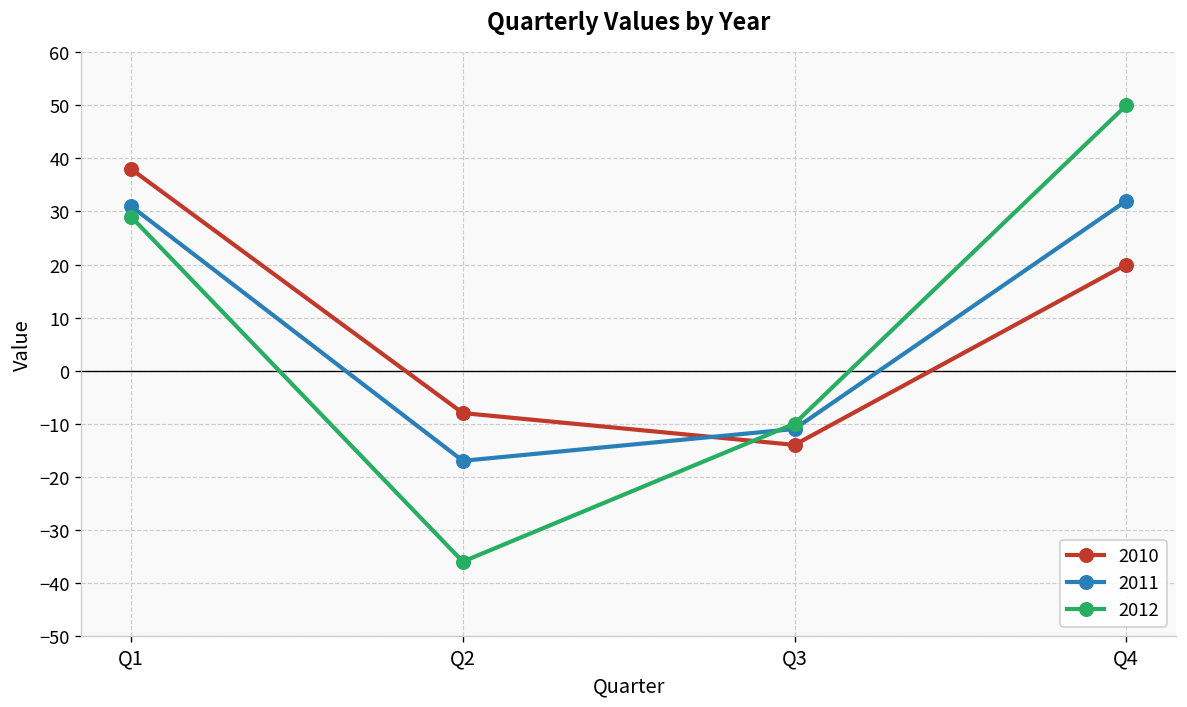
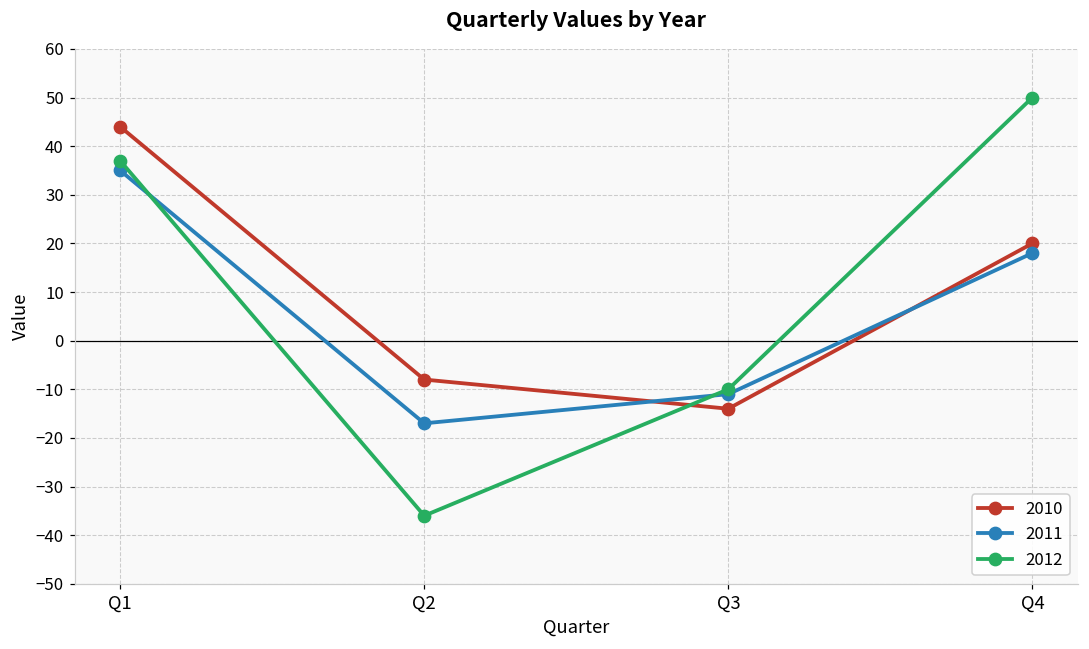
  {
    "2010": {
-     "Q1": 38,
+     "Q1": 44,
      "Q2": -8,
      "Q3": -14,
      "Q4": 20
    },
    "2011": {
-     "Q1": 31,
+     "Q1": 35,
      "Q2": -17,
      "Q3": -11,
-     "Q4": 32
+     "Q4": 18
    },
    "2012": {
-     "Q1": 29,
+     "Q1": 37,
      "Q2": -36,
      "Q3": -10,
      "Q4": 50
    }
  }
